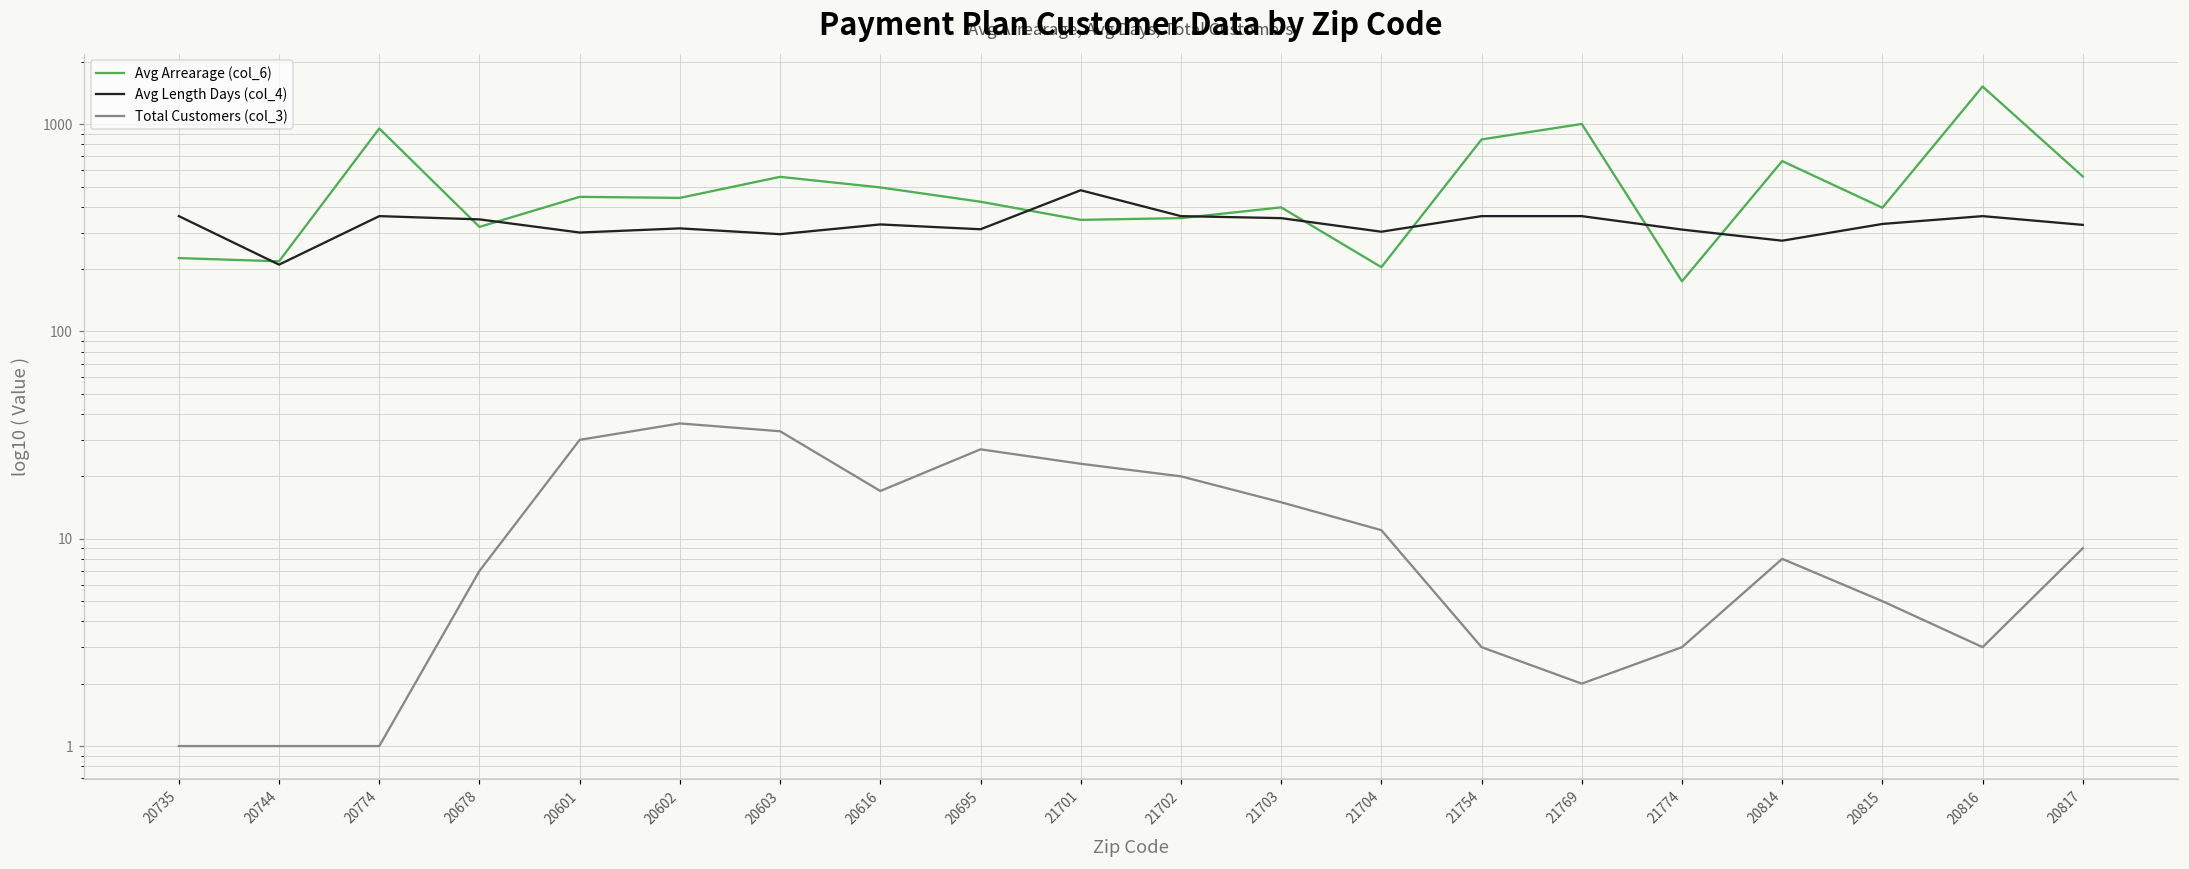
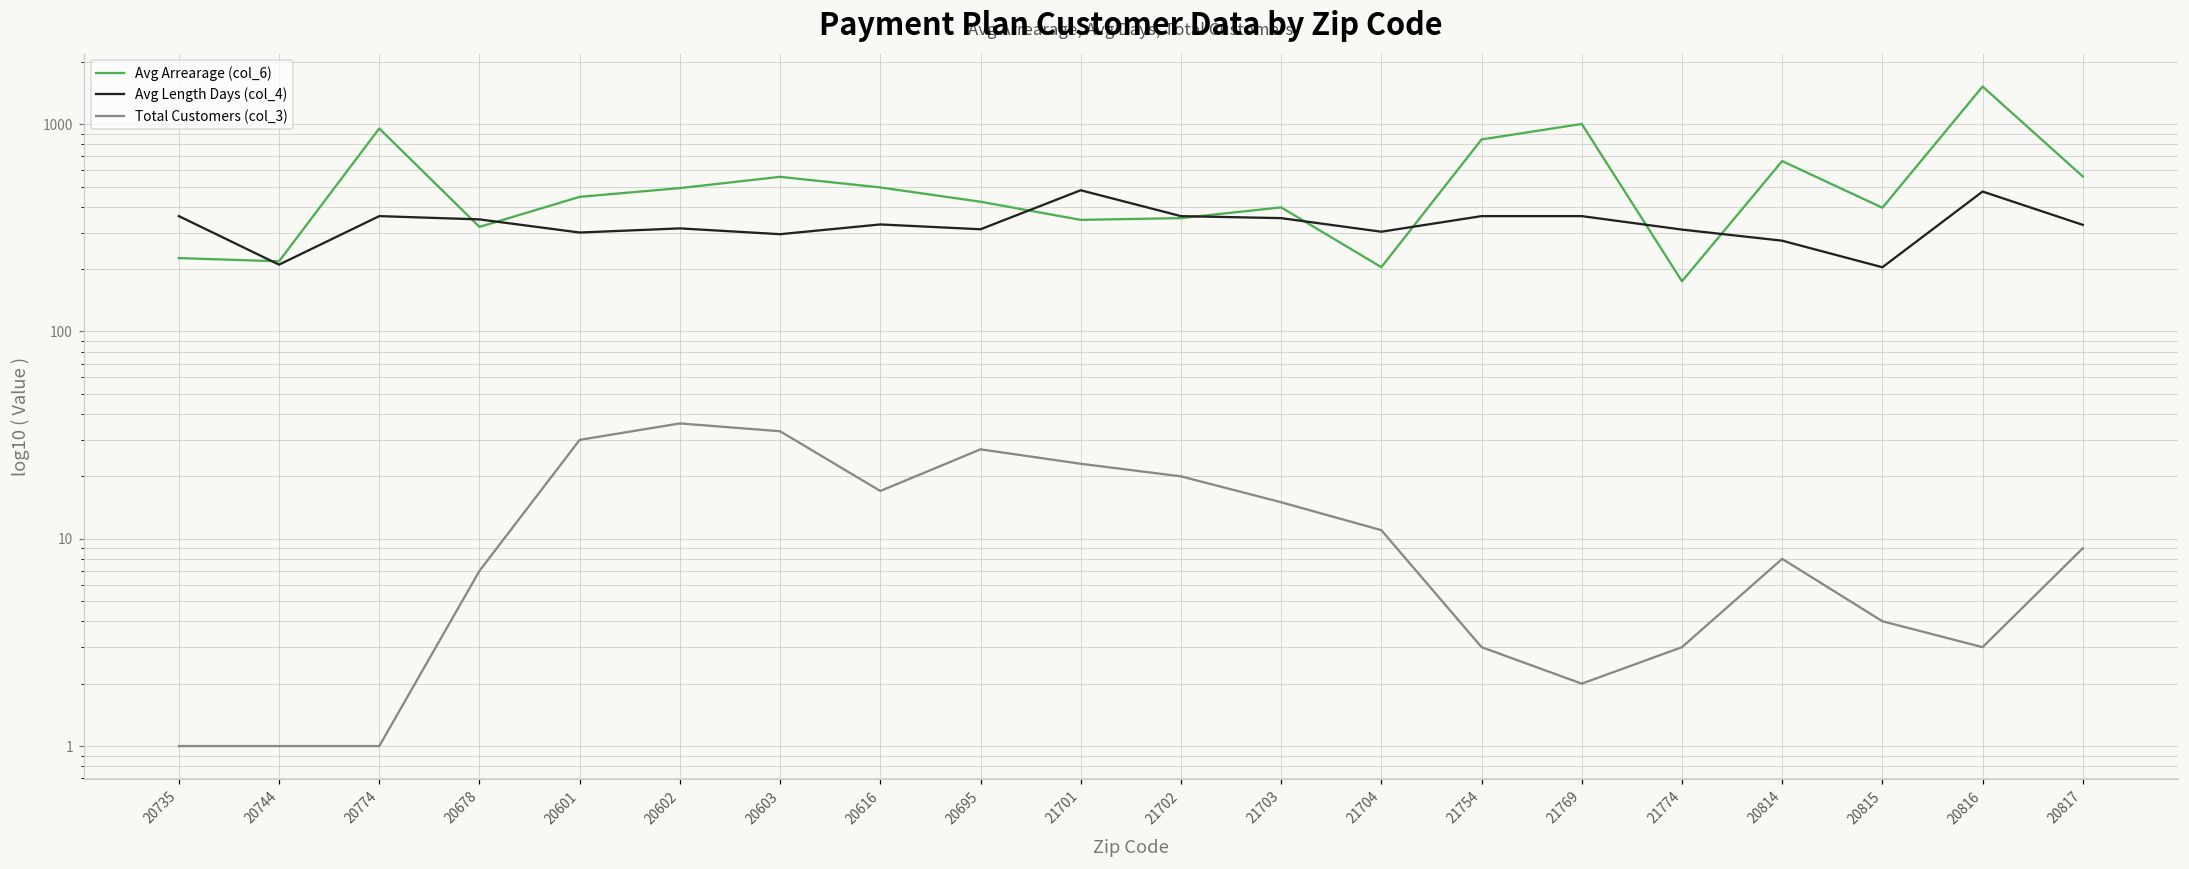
  {
    "Avg Arrearage (col_6)": {
      "20735": 230,
      "20744": 220,
      "20774": 1000,
      "20678": 320,
      "20601": 450,
-     "20602": 440,
+     "20602": 490,
      "20603": 560,
      "20616": 500,
      "20695": 420,
      "21701": 350,
      "21703": 400,
      "21704": 200,
      "21754": 800,
      "21769": 1000,
      "21774": 170,
      "20814": 660,
      "20815": 400,
      "20816": 1500,
      "20817": 560
    },
    "Avg Length Days (col_4)": {
      "20735": 360,
      "20744": 210,
      "20774": 360,
      "20678": 350,
      "20601": 300,
      "20602": 310,
      "20603": 290,
      "20616": 330,
      "20695": 310,
      "21701": 480,
      "21703": 350,
      "21704": 300,
      "21754": 360,
      "21769": 360,
      "21774": 310,
      "20814": 270,
-     "20815": 330,
-     "20816": 360,
+     "20815": 200,
+     "20816": 470,
      "20817": 330
    },
    "Total Customers (col_3)": {
      "20735": 1,
      "20744": 1,
      "20774": 1,
      "20678": 7,
      "20601": 30,
      "20602": 36,
      "20603": 33,
      "20616": 17,
      "20695": 27,
      "21701": 23,
      "21702": 20,
      "21703": 15,
      "21704": 11,
      "21754": 3,
      "21769": 2,
      "21774": 3,
      "20814": 8,
-     "20815": 5,
+     "20815": 4,
      "20816": 3,
      "20817": 9
    }
  }
